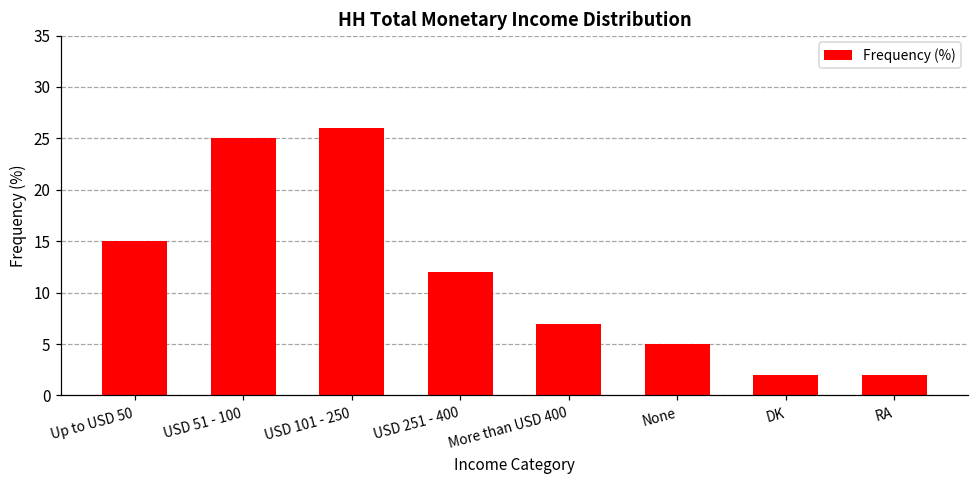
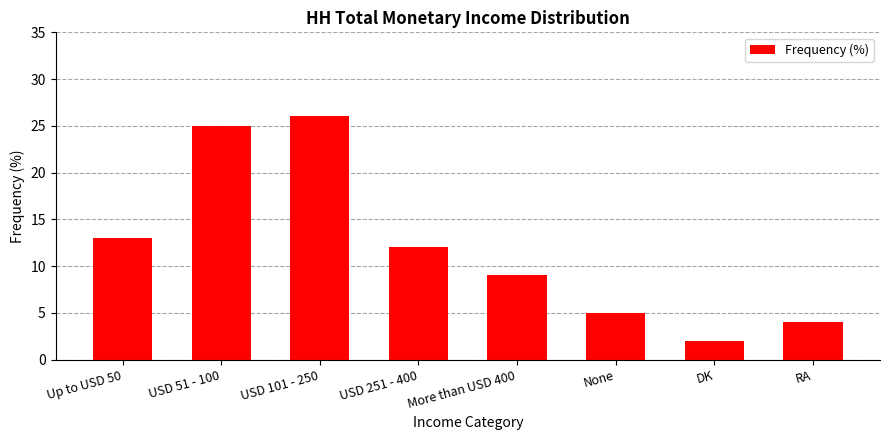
  {
-   "Up to USD 50": 15,
+   "Up to USD 50": 13,
    "USD 51 - 100": 25,
    "USD 101 - 250": 26,
    "USD 251 - 400": 12,
-   "More than USD 400": 7,
+   "More than USD 400": 9,
    "None": 5,
    "DK": 2,
-   "RA": 2
+   "RA": 4
  }
